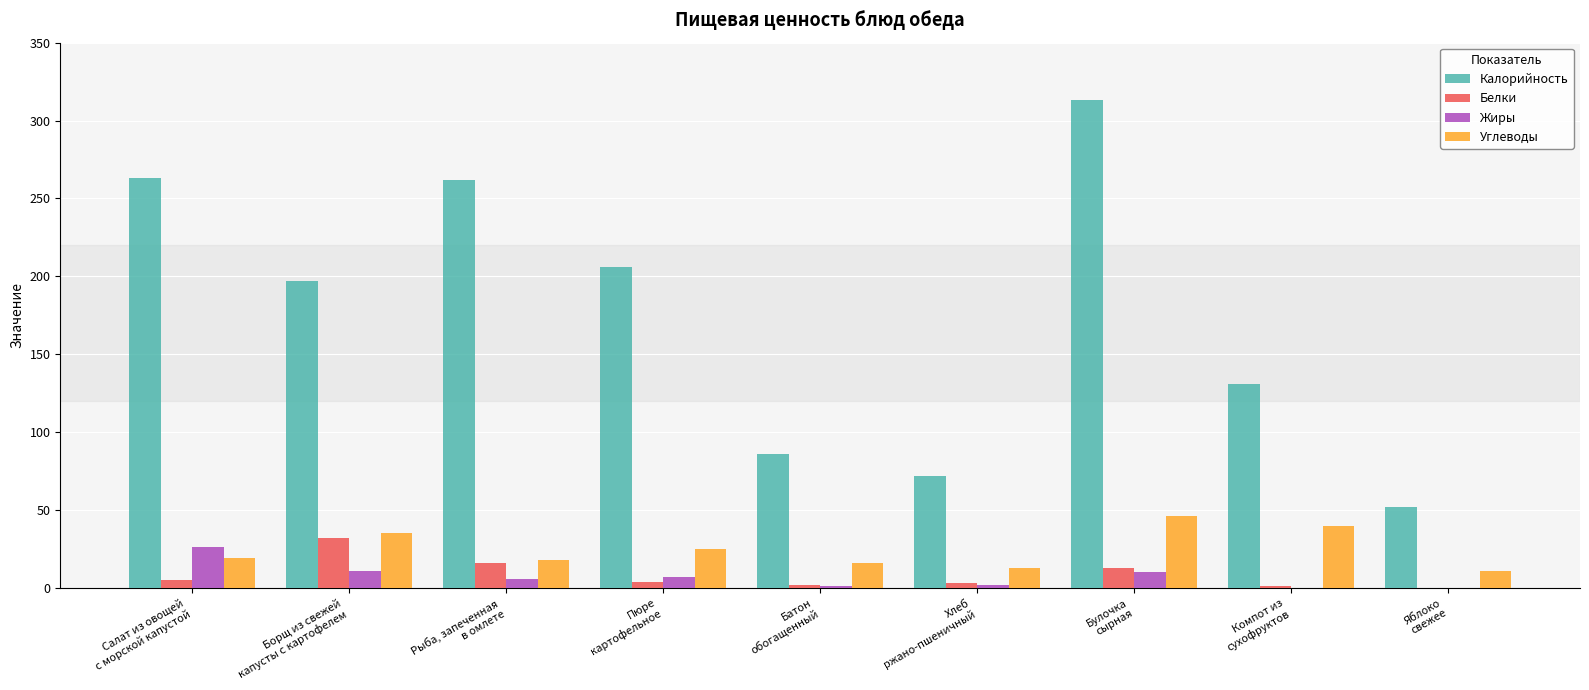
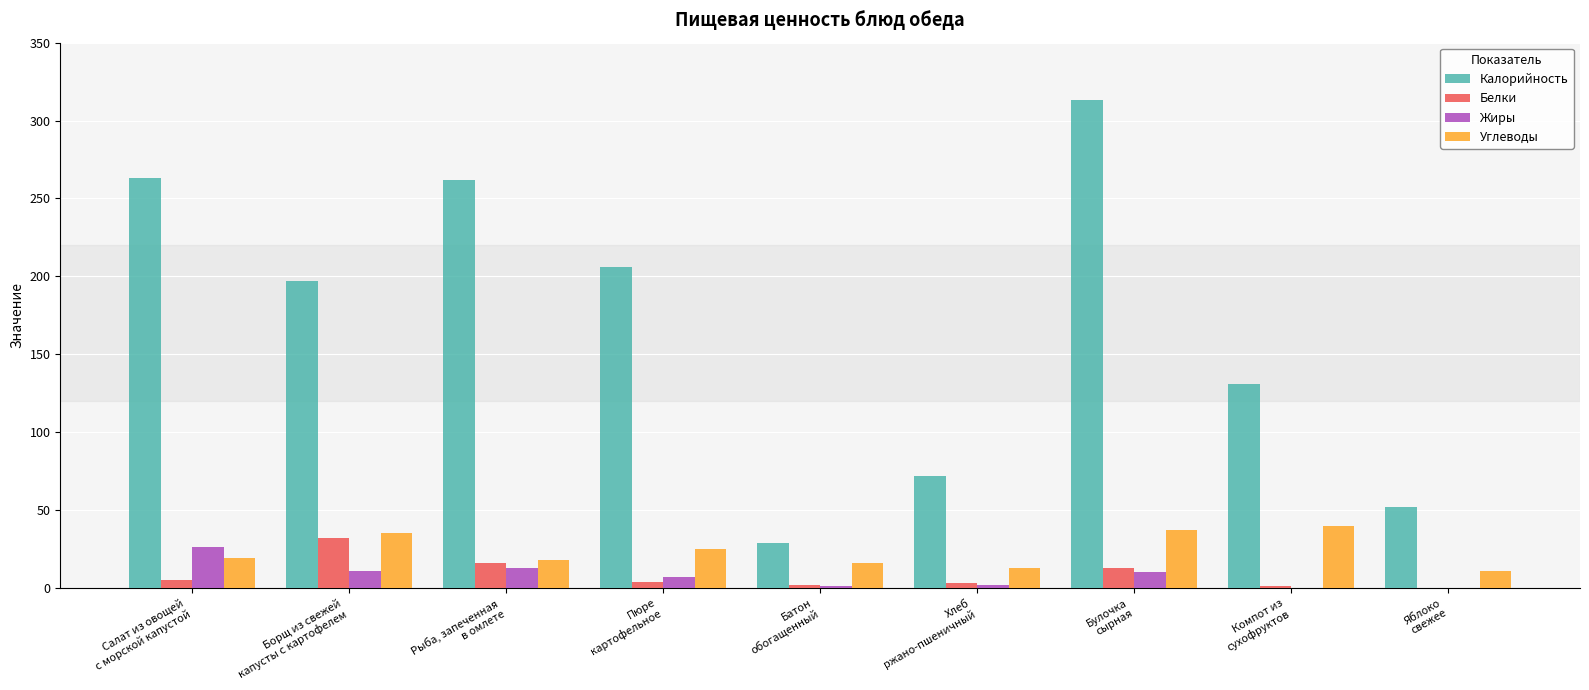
  {
    "Калорийность": {
      "Салат из овощей с морской капустой": 263,
      "Борщ из свежей капусты с картофелем": 197,
      "Рыба, запеченная в омлете": 262,
      "Пюре картофельное": 206,
-     "Батон обогащенный": 86,
+     "Батон обогащенный": 29,
      "Хлеб ржано-пшеничный": 72,
      "Булочка сырная": 313,
      "Компот из сухофруктов": 131,
      "Яблоко свежее": 52
    },
    "Белки": {
      "Салат из овощей с морской капустой": 5,
      "Борщ из свежей капусты с картофелем": 32,
      "Рыба, запеченная в омлете": 16,
      "Пюре картофельное": 4,
      "Батон обогащенный": 2,
      "Хлеб ржано-пшеничный": 3,
      "Булочка сырная": 13,
      "Яблоко свежее": 0
    },
    "Жиры": {
      "Салат из овощей с морской капустой": 26,
      "Борщ из свежей капусты с картофелем": 11,
-     "Рыба, запеченная в омлете": 6,
+     "Рыба, запеченная в омлете": 13,
      "Пюре картофельное": 7,
      "Хлеб ржано-пшеничный": 2,
      "Булочка сырная": 10,
      "Компот из сухофруктов": 0,
      "Яблоко свежее": 0
    },
    "Углеводы": {
      "Салат из овощей с морской капустой": 19,
      "Борщ из свежей капусты с картофелем": 35,
      "Рыба, запеченная в омлете": 18,
      "Пюре картофельное": 25,
      "Батон обогащенный": 16,
      "Хлеб ржано-пшеничный": 13,
-     "Булочка сырная": 46,
+     "Булочка сырная": 37,
      "Компот из сухофруктов": 40,
      "Яблоко свежее": 11
    }
  }
